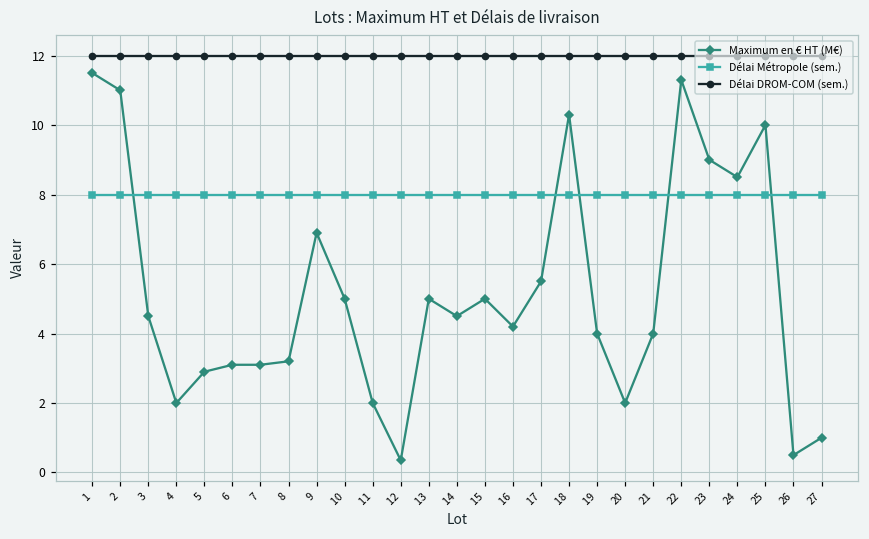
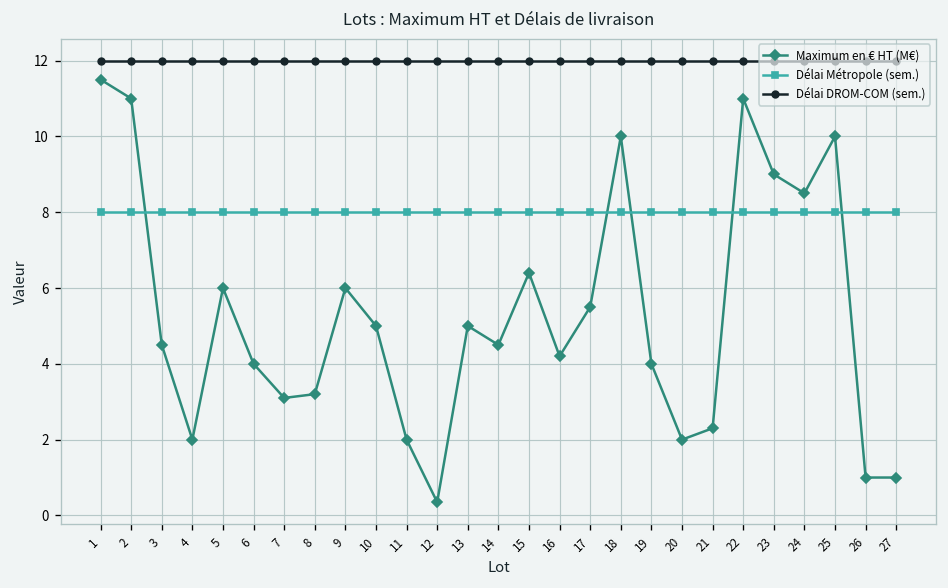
  {
    "Maximum en € HT (M€)": {
      "1": 11.5,
      "2": 11.0,
      "3": 4.5,
      "4": 2.0,
-     "5": 2.9,
-     "6": 3.1,
+     "5": 6.0,
+     "6": 4.0,
      "7": 3.1,
      "8": 3.2,
-     "9": 6.9,
+     "9": 6.0,
      "10": 5.0,
      "11": 2.0,
      "12": 0.4,
      "13": 5.0,
      "14": 4.5,
-     "15": 5.0,
+     "15": 6.4,
      "16": 4.2,
      "17": 5.5,
-     "18": 10.3,
+     "18": 10.0,
      "19": 4.0,
      "20": 2.0,
-     "21": 4.0,
-     "22": 11.3,
+     "21": 2.3,
+     "22": 11.0,
      "23": 9.0,
      "24": 8.5,
      "25": 10.0,
-     "26": 0.5,
+     "26": 1.0,
      "27": 1.0
    },
    "Délai Métropole (sem.)": {
      "1": 8.0,
      "2": 8.0,
      "3": 8.0,
      "4": 8.0,
      "5": 8.0,
      "6": 8.0,
      "7": 8.0,
      "8": 8.0,
      "9": 8.0,
      "10": 8.0,
      "11": 8.0,
      "12": 8.0,
      "13": 8.0,
      "14": 8.0,
      "15": 8.0,
      "16": 8.0,
      "17": 8.0,
      "18": 8.0,
      "19": 8.0,
      "20": 8.0,
      "21": 8.0,
      "22": 8.0,
      "23": 8.0,
      "24": 8.0,
      "25": 8.0,
      "26": 8.0,
      "27": 8.0
    },
    "Délai DROM-COM (sem.)": {
      "1": 12.0,
      "2": 12.0,
      "3": 12.0,
      "4": 12.0,
      "5": 12.0,
      "6": 12.0,
      "7": 12.0,
      "8": 12.0,
      "9": 12.0,
      "10": 12.0,
      "11": 12.0,
      "12": 12.0,
      "13": 12.0,
      "14": 12.0,
      "15": 12.0,
      "16": 12.0,
      "17": 12.0,
      "18": 12.0,
      "19": 12.0,
      "20": 12.0,
      "21": 12.0,
      "22": 12.0
    }
  }
